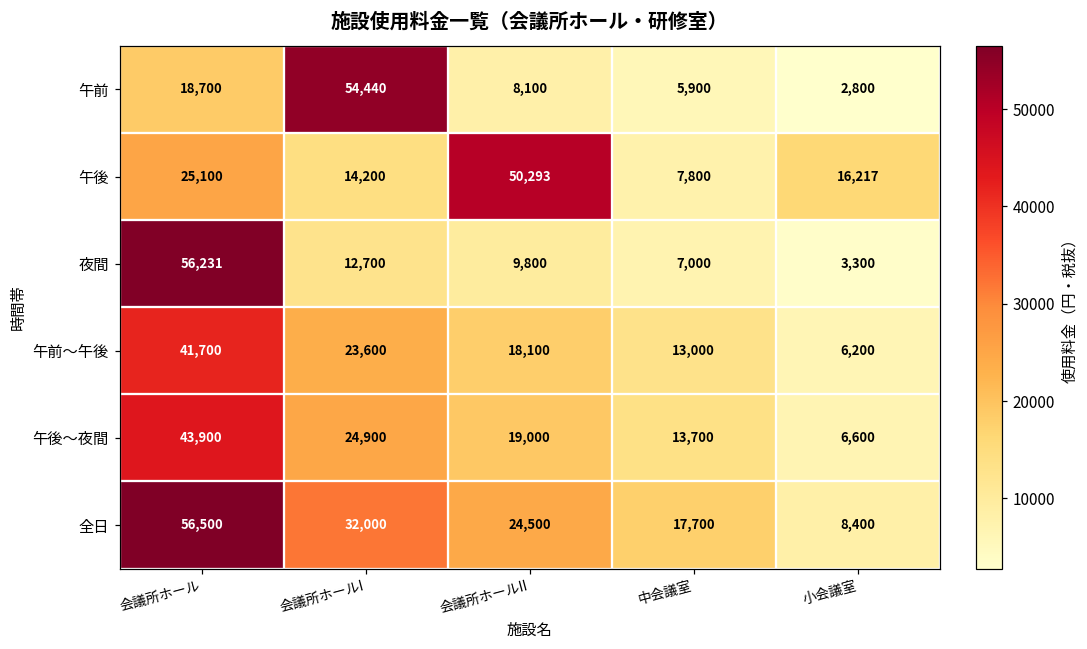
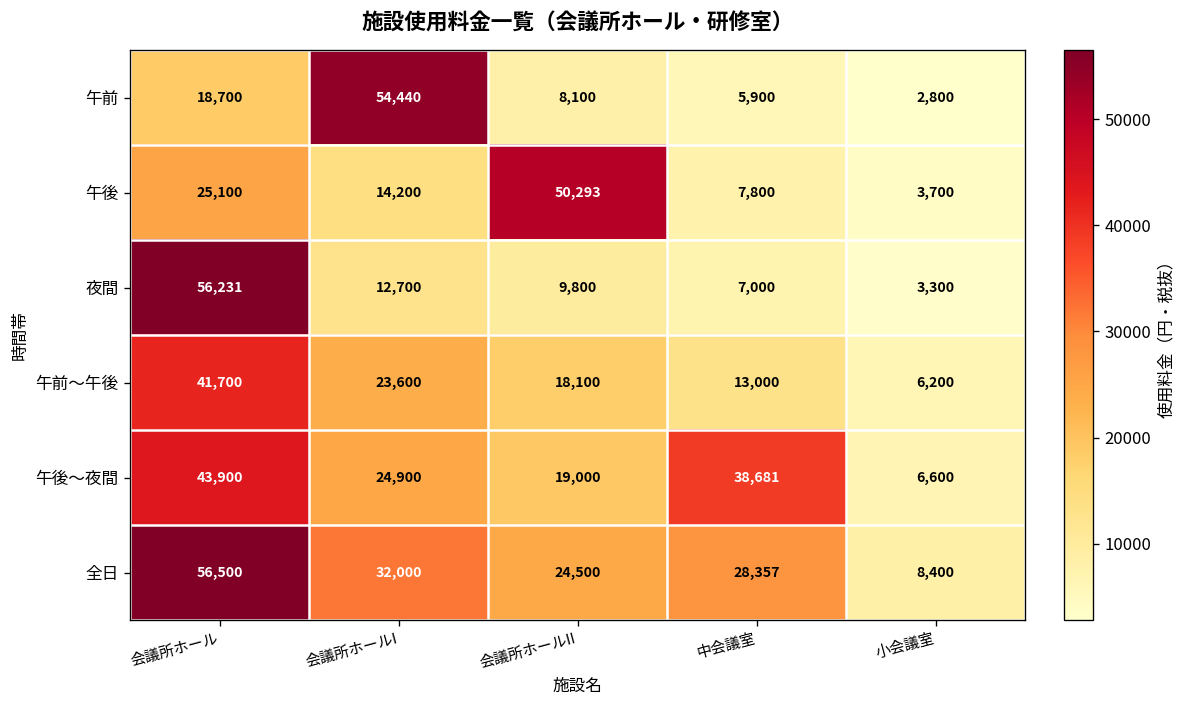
  {
    "午前": {
      "会議所ホール": "18,700",
      "会議所ホールI": "54,440",
      "会議所ホールII": "8,100",
      "中会議室": "5,900",
      "小会議室": "2,800"
    },
    "午後": {
      "会議所ホール": "25,100",
      "会議所ホールI": "14,200",
      "会議所ホールII": "50,293",
      "中会議室": "7,800",
-     "小会議室": "16,217"
+     "小会議室": "3,700"
    },
    "夜間": {
      "会議所ホール": "56,231",
      "会議所ホールI": "12,700",
      "会議所ホールII": "9,800",
      "中会議室": "7,000",
      "小会議室": "3,300"
    },
    "午前～午後": {
      "会議所ホール": "41,700",
      "会議所ホールI": "23,600",
      "会議所ホールII": "18,100",
      "中会議室": "13,000",
      "小会議室": "6,200"
    },
    "午後～夜間": {
      "会議所ホール": "43,900",
      "会議所ホールI": "24,900",
      "会議所ホールII": "19,000",
-     "中会議室": "13,700",
+     "中会議室": "38,681",
      "小会議室": "6,600"
    },
    "全日": {
      "会議所ホール": "56,500",
      "会議所ホールI": "32,000",
      "会議所ホールII": "24,500",
-     "中会議室": "17,700",
+     "中会議室": "28,357",
      "小会議室": "8,400"
    }
  }
